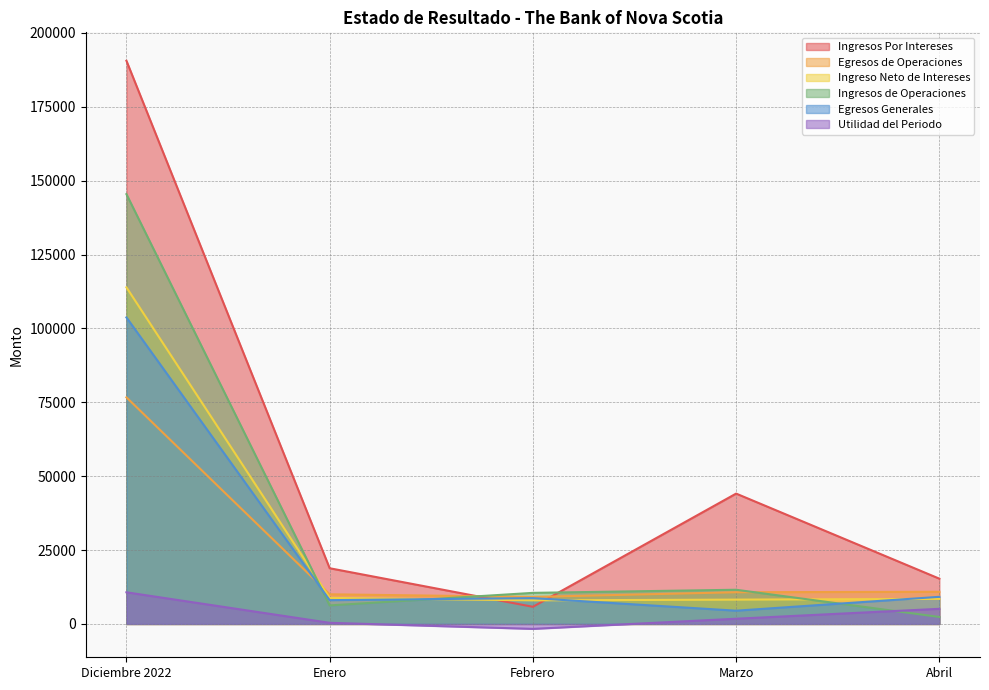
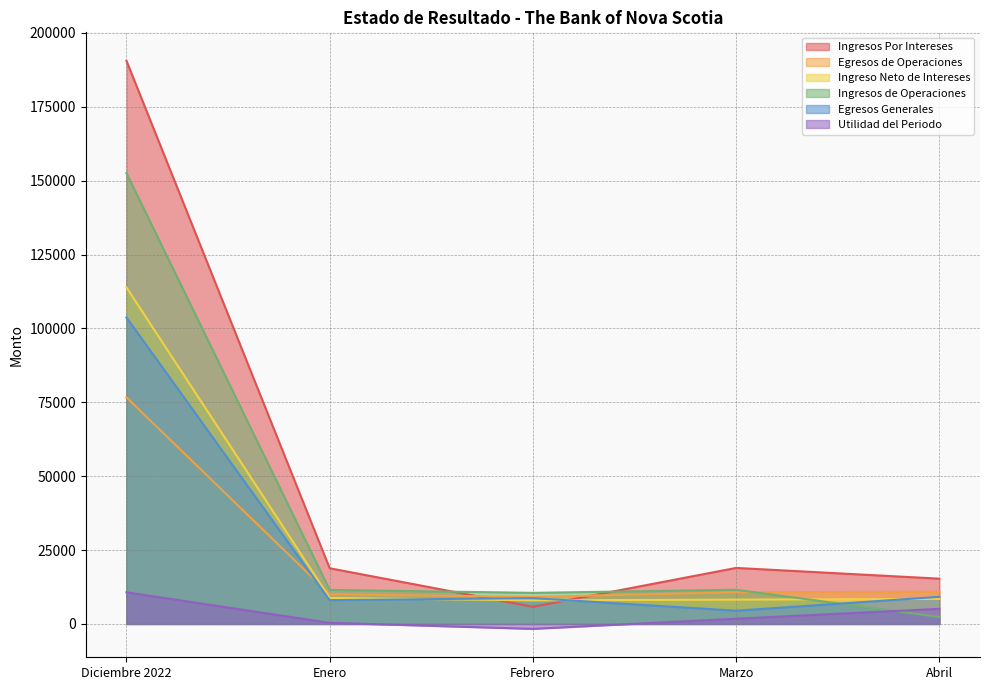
  {
    "Ingresos Por Intereses": {
      "Diciembre 2022": 191000,
      "Enero": 19000,
      "Febrero": 6000,
-     "Marzo": 44000,
+     "Marzo": 19000,
      "Abril": 15000
    },
    "Ingresos de Operaciones": {
-     "Diciembre 2022": 145000,
-     "Enero": 6000,
+     "Diciembre 2022": 153000,
+     "Enero": 12000,
      "Febrero": 11000,
      "Abril": 2000
    },
    "Egresos Generales": {
      "Diciembre 2022": 104000,
      "Marzo": 4000
    }
  }
